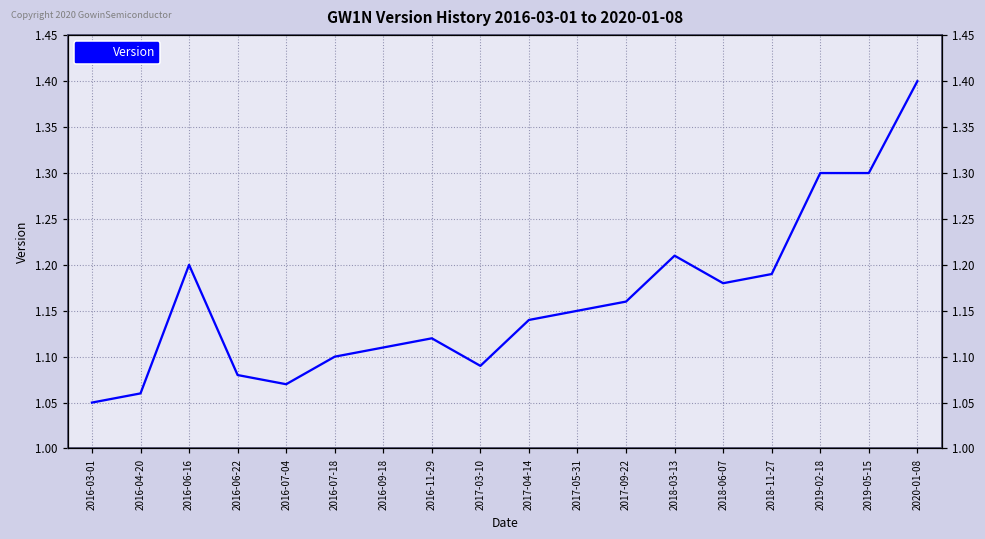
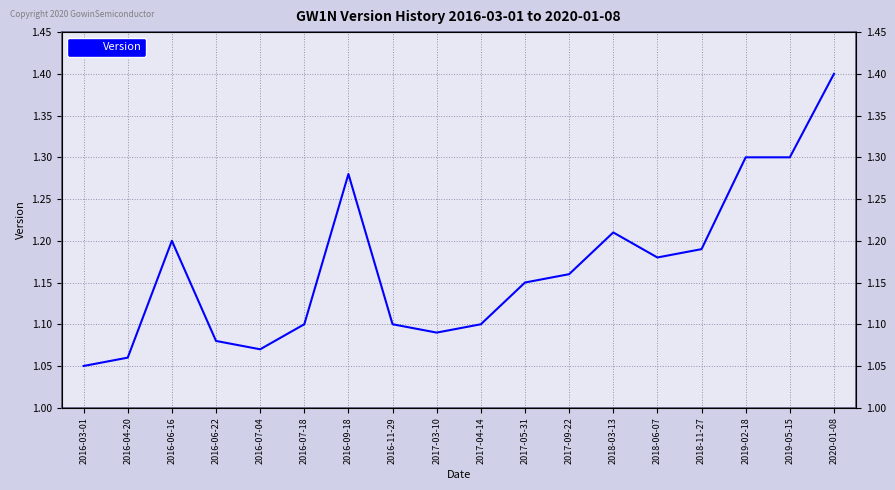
  {
    "2016-03-01": 1.05,
    "2016-04-20": 1.06,
    "2016-06-16": 1.20,
    "2016-06-22": 1.08,
    "2016-07-04": 1.07,
    "2016-07-18": 1.10,
-   "2016-09-18": 1.11,
-   "2016-11-29": 1.12,
+   "2016-09-18": 1.28,
+   "2016-11-29": 1.10,
    "2017-03-10": 1.09,
-   "2017-04-14": 1.14,
+   "2017-04-14": 1.10,
    "2017-05-31": 1.15,
    "2017-09-22": 1.16,
    "2018-03-13": 1.21,
    "2018-06-07": 1.18,
    "2018-11-27": 1.19,
    "2019-02-18": 1.30,
    "2019-05-15": 1.30,
    "2020-01-08": 1.40
  }
